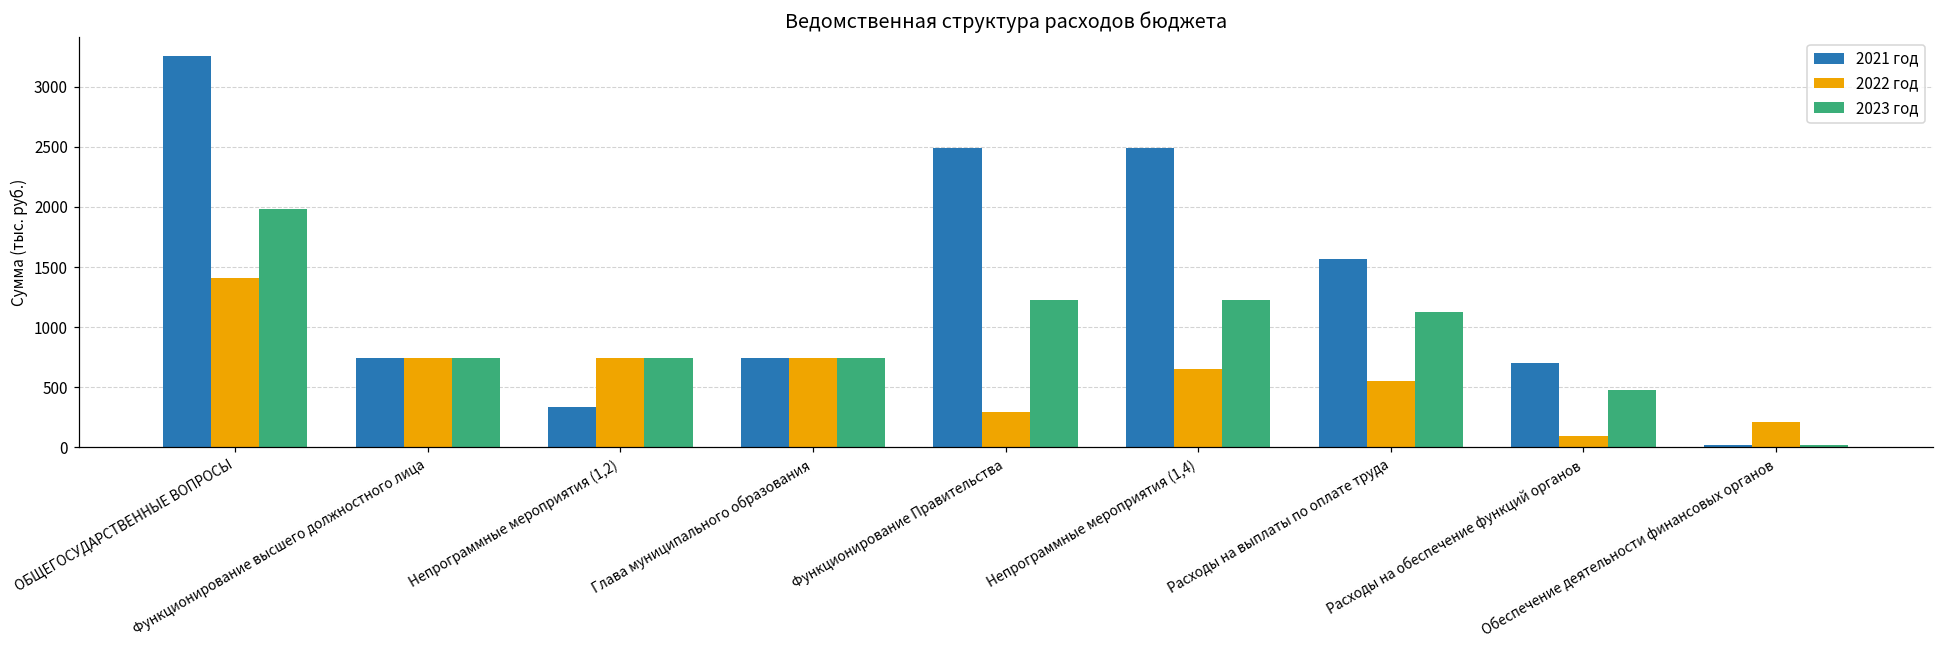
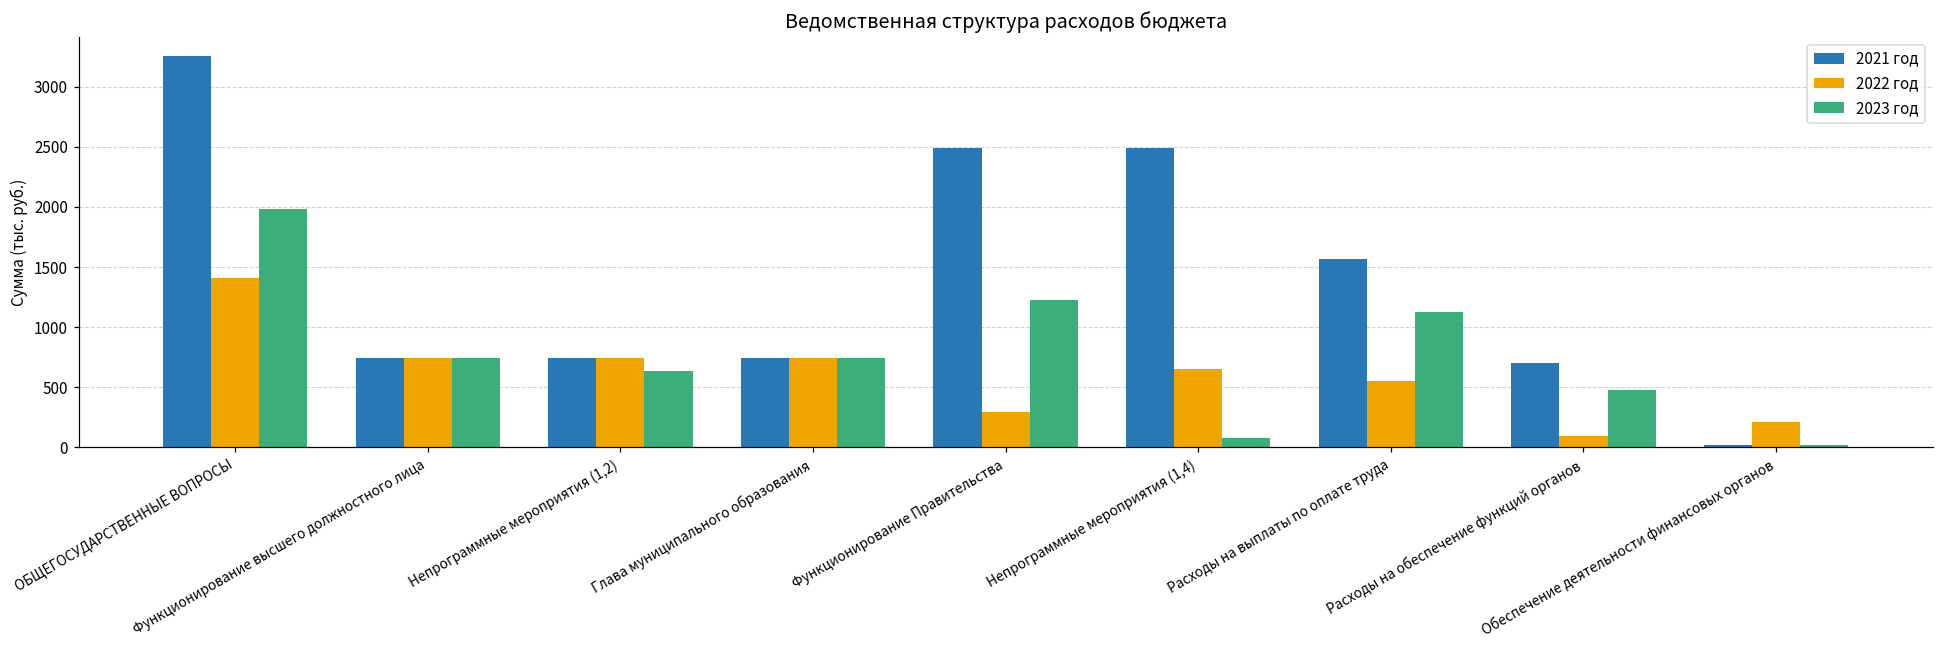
  {
    "2021 год": {
      "ОБЩЕГОСУДАРСТВЕННЫЕ ВОПРОСЫ": 3250,
      "Функционирование высшего должностного лица": 740,
-     "Непрограммные мероприятия (1,2)": 330,
+     "Непрограммные мероприятия (1,2)": 740,
      "Глава муниципального образования": 740,
      "Функционирование Правительства": 2490,
      "Непрограммные мероприятия (1,4)": 2490,
      "Расходы на выплаты по оплате труда": 1560,
      "Расходы на обеспечение функций органов": 700
    },
    "2022 год": {
      "ОБЩЕГОСУДАРСТВЕННЫЕ ВОПРОСЫ": 1410,
      "Функционирование высшего должностного лица": 740,
      "Непрограммные мероприятия (1,2)": 740,
      "Глава муниципального образования": 740,
      "Функционирование Правительства": 290,
      "Непрограммные мероприятия (1,4)": 650,
      "Расходы на выплаты по оплате труда": 550,
      "Расходы на обеспечение функций органов": 100,
      "Обеспечение деятельности финансовых органов": 210
    },
    "2023 год": {
      "ОБЩЕГОСУДАРСТВЕННЫЕ ВОПРОСЫ": 1980,
      "Функционирование высшего должностного лица": 740,
-     "Непрограммные мероприятия (1,2)": 740,
+     "Непрограммные мероприятия (1,2)": 630,
      "Глава муниципального образования": 740,
      "Функционирование Правительства": 1220,
-     "Непрограммные мероприятия (1,4)": 1220,
+     "Непрограммные мероприятия (1,4)": 80,
      "Расходы на выплаты по оплате труда": 1130,
      "Расходы на обеспечение функций органов": 480
    }
  }
